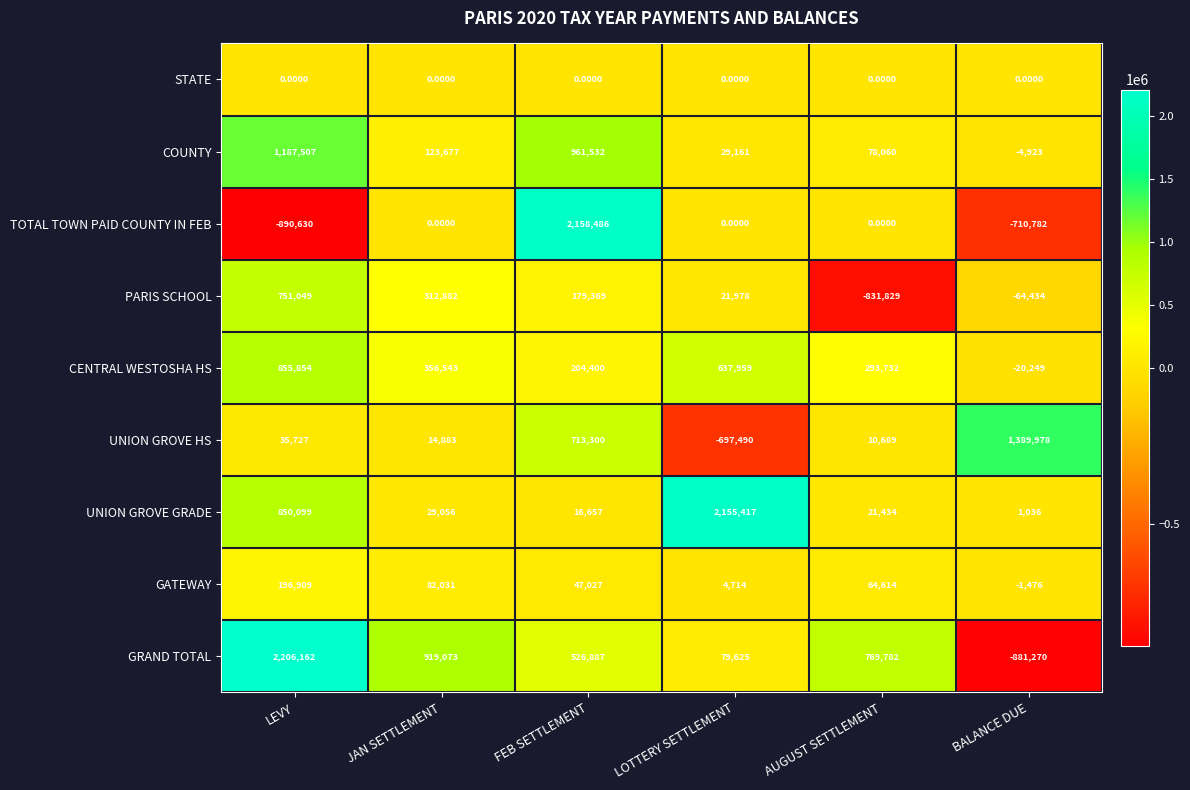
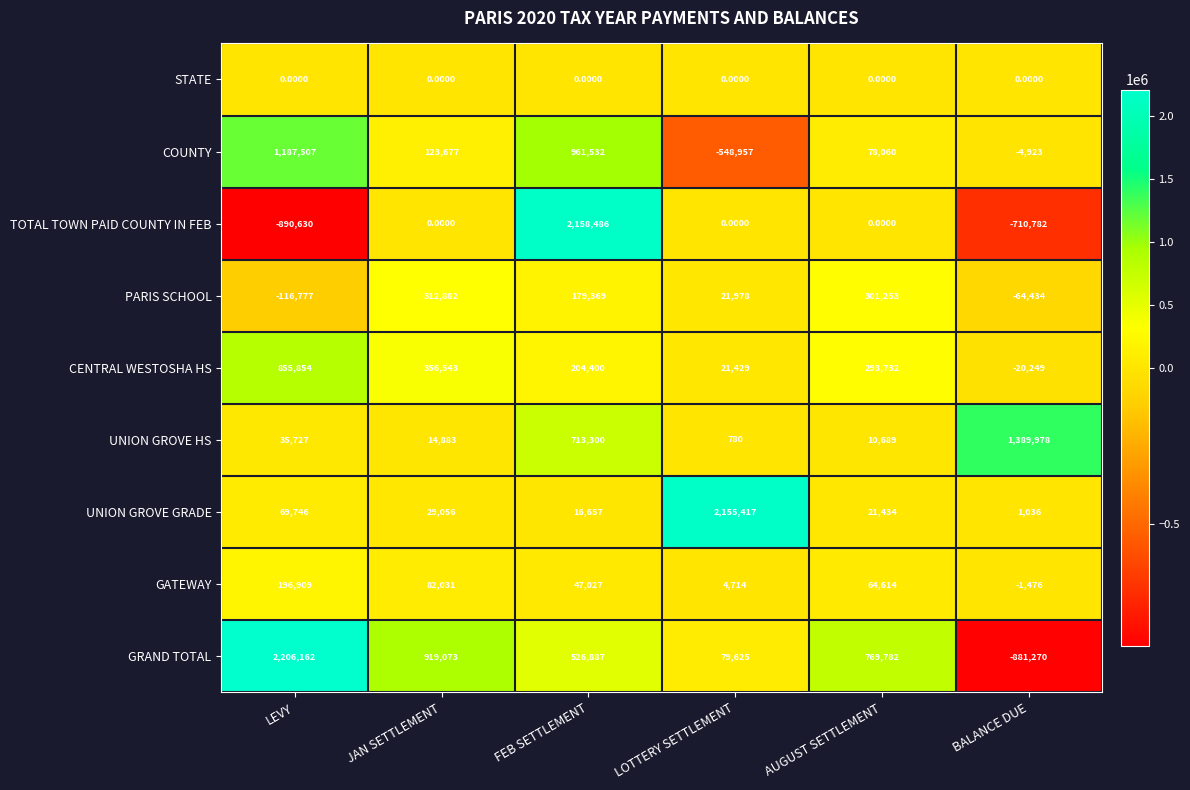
  {
    "STATE": {
      "LEVY": "0.0000",
      "JAN SETTLEMENT": "0.0000",
      "FEB SETTLEMENT": "0.0000",
      "LOTTERY SETTLEMENT": "0.0000",
      "AUGUST SETTLEMENT": "0.0000",
      "BALANCE DUE": "0.0000"
    },
    "COUNTY": {
      "LEVY": "1,187,507",
      "JAN SETTLEMENT": "123,677",
      "FEB SETTLEMENT": "961,532",
-     "LOTTERY SETTLEMENT": "29,161",
+     "LOTTERY SETTLEMENT": "-548,957",
      "AUGUST SETTLEMENT": "78,060",
      "BALANCE DUE": "-4,923"
    },
    "TOTAL TOWN PAID COUNTY IN FEB": {
      "LEVY": "-890,630",
      "JAN SETTLEMENT": "0.0000",
      "FEB SETTLEMENT": "2,158,486",
      "LOTTERY SETTLEMENT": "0.0000",
      "AUGUST SETTLEMENT": "0.0000",
      "BALANCE DUE": "-710,782"
    },
    "PARIS SCHOOL": {
-     "LEVY": "751,049",
+     "LEVY": "-116,777",
      "JAN SETTLEMENT": "312,882",
      "FEB SETTLEMENT": "179,369",
      "LOTTERY SETTLEMENT": "21,978",
-     "AUGUST SETTLEMENT": "-831,829",
+     "AUGUST SETTLEMENT": "301,253",
      "BALANCE DUE": "-64,434"
    },
    "CENTRAL WESTOSHA HS": {
      "LEVY": "855,854",
      "JAN SETTLEMENT": "356,543",
      "FEB SETTLEMENT": "204,400",
-     "LOTTERY SETTLEMENT": "637,959",
+     "LOTTERY SETTLEMENT": "21,429",
      "AUGUST SETTLEMENT": "293,732",
      "BALANCE DUE": "-20,249"
    },
    "UNION GROVE HS": {
      "LEVY": "35,727",
      "JAN SETTLEMENT": "14,883",
      "FEB SETTLEMENT": "713,300",
-     "LOTTERY SETTLEMENT": "-697,490",
+     "LOTTERY SETTLEMENT": "780",
      "AUGUST SETTLEMENT": "10,689",
      "BALANCE DUE": "1,389,978"
    },
    "UNION GROVE GRADE": {
-     "LEVY": "850,099",
+     "LEVY": "69,746",
      "JAN SETTLEMENT": "29,056",
      "FEB SETTLEMENT": "16,657",
      "LOTTERY SETTLEMENT": "2,155,417",
      "AUGUST SETTLEMENT": "21,434",
      "BALANCE DUE": "1,036"
    },
    "GATEWAY": {
      "LEVY": "196,909",
      "JAN SETTLEMENT": "82,031",
      "FEB SETTLEMENT": "47,027",
      "LOTTERY SETTLEMENT": "4,714",
      "AUGUST SETTLEMENT": "64,614",
      "BALANCE DUE": "-1,476"
    },
    "GRAND TOTAL": {
      "LEVY": "2,206,162",
      "JAN SETTLEMENT": "919,073",
      "FEB SETTLEMENT": "526,887",
      "LOTTERY SETTLEMENT": "79,625",
      "AUGUST SETTLEMENT": "769,782",
      "BALANCE DUE": "-881,270"
    }
  }
